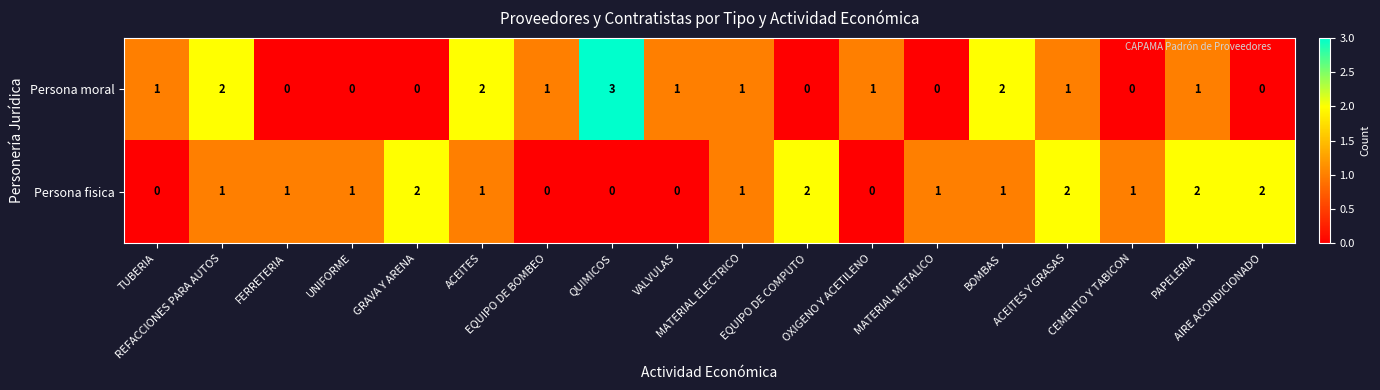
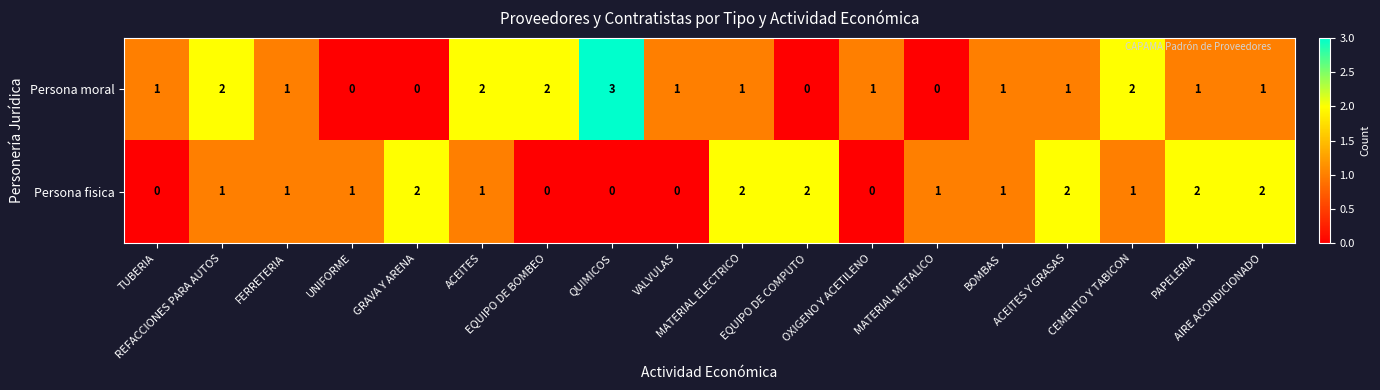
  {
    "Persona moral": {
      "TUBERIA": 1,
      "REFACCIONES PARA AUTOS": 2,
-     "FERRETERIA": 0,
+     "FERRETERIA": 1,
      "UNIFORME": 0,
      "GRAVA Y ARENA": 0,
      "ACEITES": 2,
-     "EQUIPO DE BOMBEO": 1,
+     "EQUIPO DE BOMBEO": 2,
      "QUIMICOS": 3,
      "VALVULAS": 1,
      "MATERIAL ELECTRICO": 1,
      "EQUIPO DE COMPUTO": 0,
      "OXIGENO Y ACETILENO": 1,
      "MATERIAL METALICO": 0,
-     "BOMBAS": 2,
+     "BOMBAS": 1,
      "ACEITES Y GRASAS": 1,
-     "CEMENTO Y TABICON": 0,
-     "AIRE ACONDICIONADO": 0
+     "CEMENTO Y TABICON": 2,
+     "AIRE ACONDICIONADO": 1
    },
    "Persona fisica": {
      "TUBERIA": 0,
      "REFACCIONES PARA AUTOS": 1,
      "FERRETERIA": 1,
      "UNIFORME": 1,
      "GRAVA Y ARENA": 2,
      "ACEITES": 1,
      "EQUIPO DE BOMBEO": 0,
      "QUIMICOS": 0,
      "VALVULAS": 0,
-     "MATERIAL ELECTRICO": 1,
+     "MATERIAL ELECTRICO": 2,
      "EQUIPO DE COMPUTO": 2,
      "OXIGENO Y ACETILENO": 0,
      "MATERIAL METALICO": 1,
      "BOMBAS": 1,
      "ACEITES Y GRASAS": 2,
      "CEMENTO Y TABICON": 1,
      "PAPELERIA": 2,
      "AIRE ACONDICIONADO": 2
    }
  }
